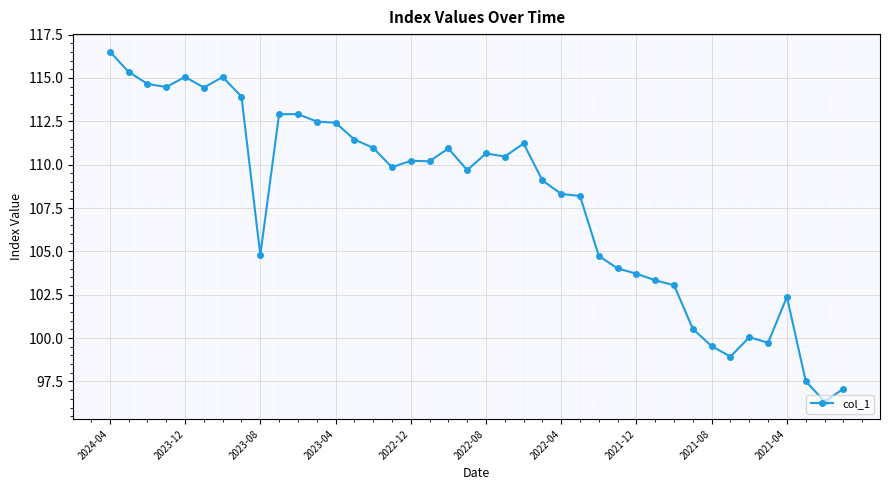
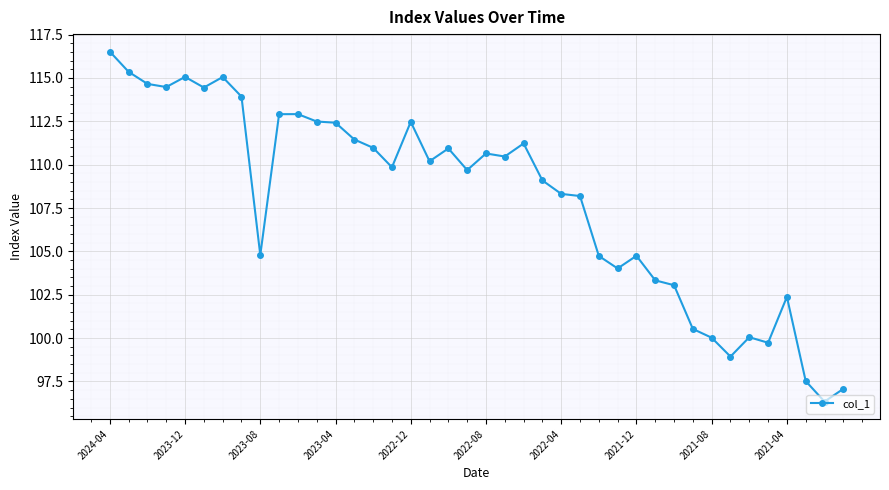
  {
    "2024-04": 116.5,
    "2023-12": 115.1,
    "2023-08": 104.8,
    "2023-04": 112.4,
-   "2022-12": 110.2,
+   "2022-12": 112.5,
    "2022-08": 110.6,
    "2022-04": 108.3,
-   "2021-12": 103.7,
-   "2021-08": 99.5,
+   "2021-12": 104.7,
+   "2021-08": 100.0,
    "2021-04": 102.4
  }
